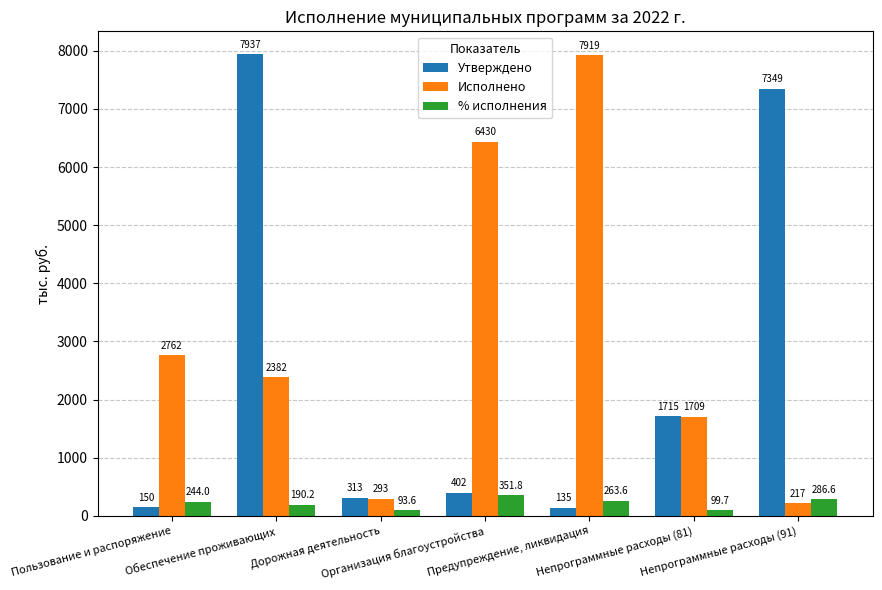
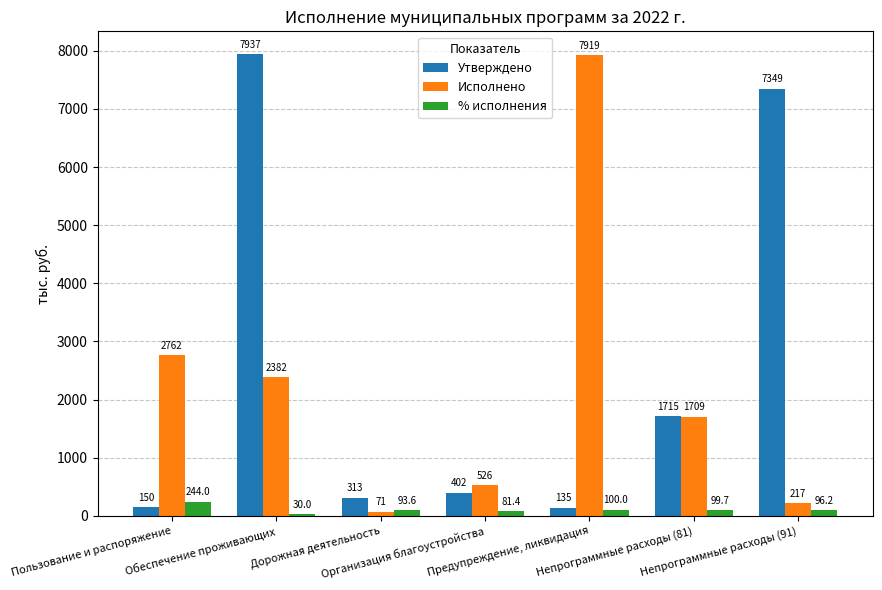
  {
    "Утверждено": {
      "Пользование и распоряжение": 150,
      "Обеспечение проживающих": 7937,
      "Дорожная деятельность": 313,
      "Организация благоустройства": 402,
      "Предупреждение, ликвидация": 135,
      "Непрограммные расходы (81)": 1715,
      "Непрограммные расходы (91)": 7349
    },
    "Исполнено": {
      "Пользование и распоряжение": 2762,
      "Обеспечение проживающих": 2382,
-     "Дорожная деятельность": 293,
-     "Организация благоустройства": 6430,
+     "Дорожная деятельность": 71,
+     "Организация благоустройства": 526,
      "Предупреждение, ликвидация": 7919,
      "Непрограммные расходы (81)": 1709,
      "Непрограммные расходы (91)": 217
    },
    "% исполнения": {
      "Пользование и распоряжение": 244.0,
-     "Обеспечение проживающих": 190.2,
+     "Обеспечение проживающих": 30.0,
      "Дорожная деятельность": 93.6,
-     "Организация благоустройства": 351.8,
-     "Предупреждение, ликвидация": 263.6,
+     "Организация благоустройства": 81.4,
+     "Предупреждение, ликвидация": 100.0,
      "Непрограммные расходы (81)": 99.7,
-     "Непрограммные расходы (91)": 286.6
+     "Непрограммные расходы (91)": 96.2
    }
  }
